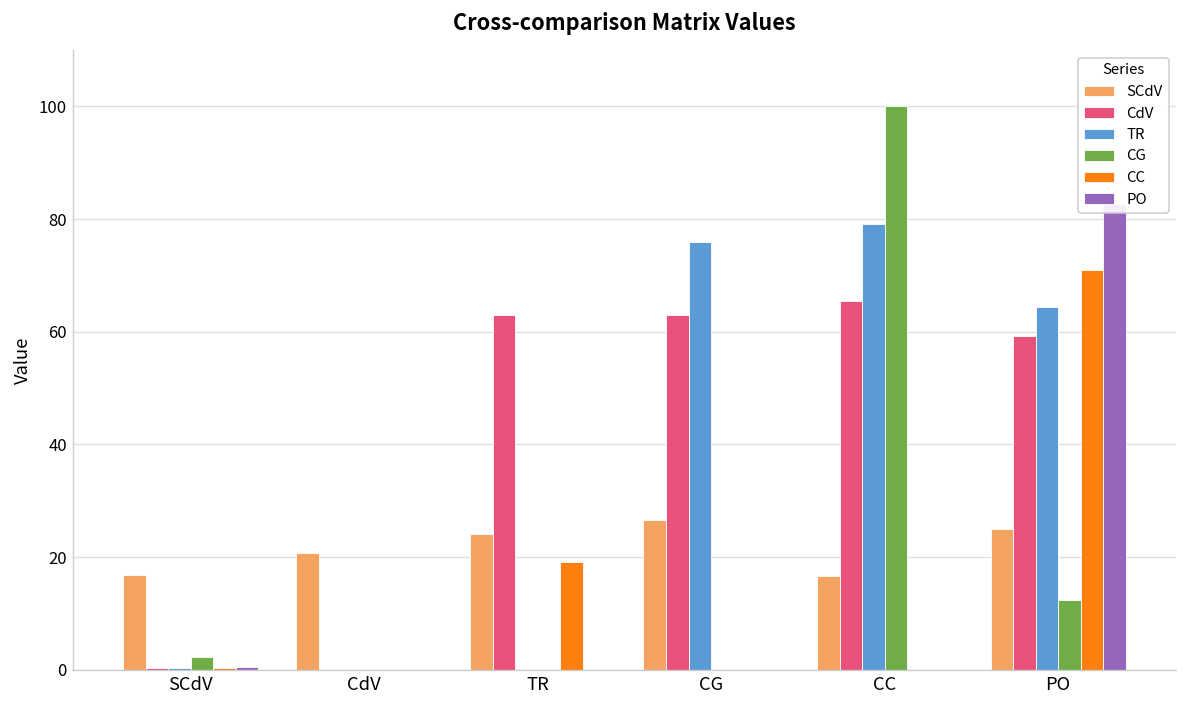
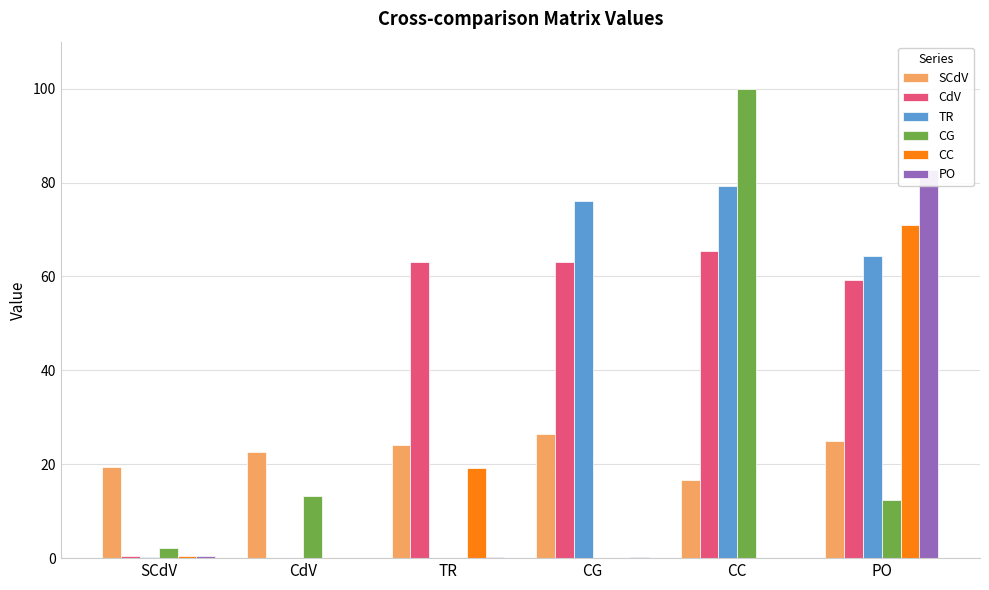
  {
    "SCdV": {
-     "SCdV": 17,
-     "CdV": 21,
+     "SCdV": 19,
+     "CdV": 23,
      "TR": 24,
      "CG": 27,
      "CC": 17,
      "PO": 25
    },
    "CdV": {
      "CdV": 0,
      "TR": 63,
      "CG": 63,
      "CC": 65,
      "PO": 59
    },
    "TR": {
      "TR": 0,
      "CG": 76,
      "CC": 79,
      "PO": 64
    },
    "CG": {
      "SCdV": 2,
-     "CdV": 0,
+     "CdV": 13,
      "CG": 0,
      "CC": 100,
      "PO": 12
    },
    "CC": {
      "TR": 19,
      "CC": 0,
      "PO": 71
    }
  }
